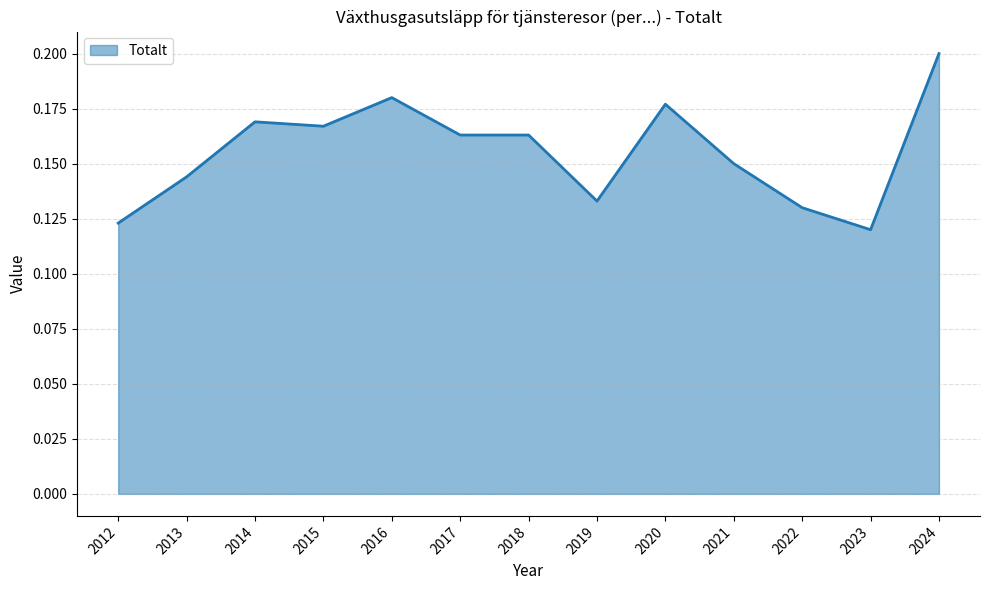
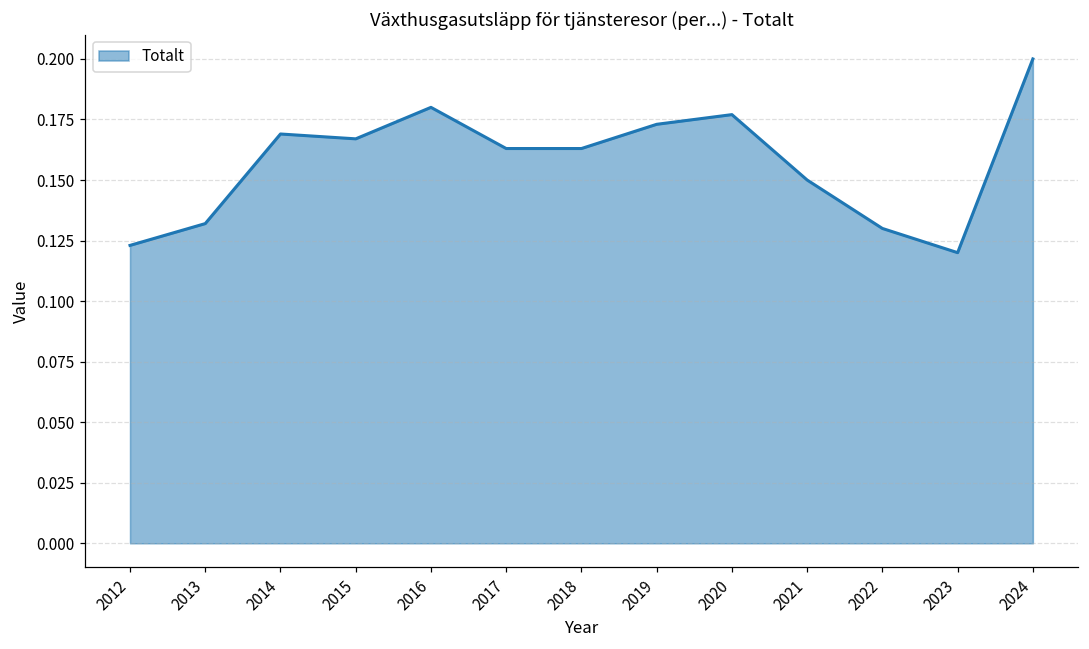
  {
    "2012": 0.123,
-   "2013": 0.144,
+   "2013": 0.132,
    "2014": 0.169,
    "2015": 0.167,
    "2016": 0.180,
    "2017": 0.163,
    "2018": 0.163,
-   "2019": 0.133,
+   "2019": 0.173,
    "2020": 0.177,
    "2021": 0.150,
    "2022": 0.130,
    "2023": 0.120,
    "2024": 0.200
  }
